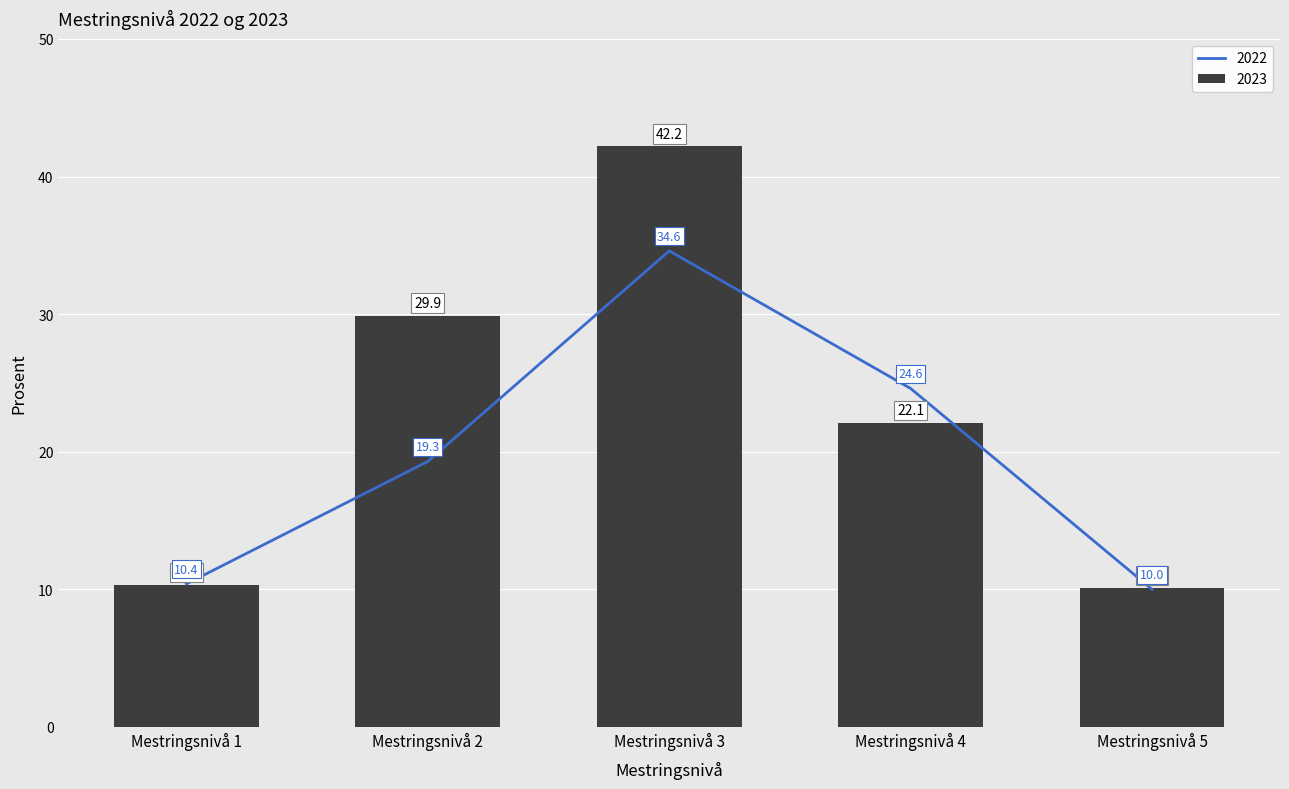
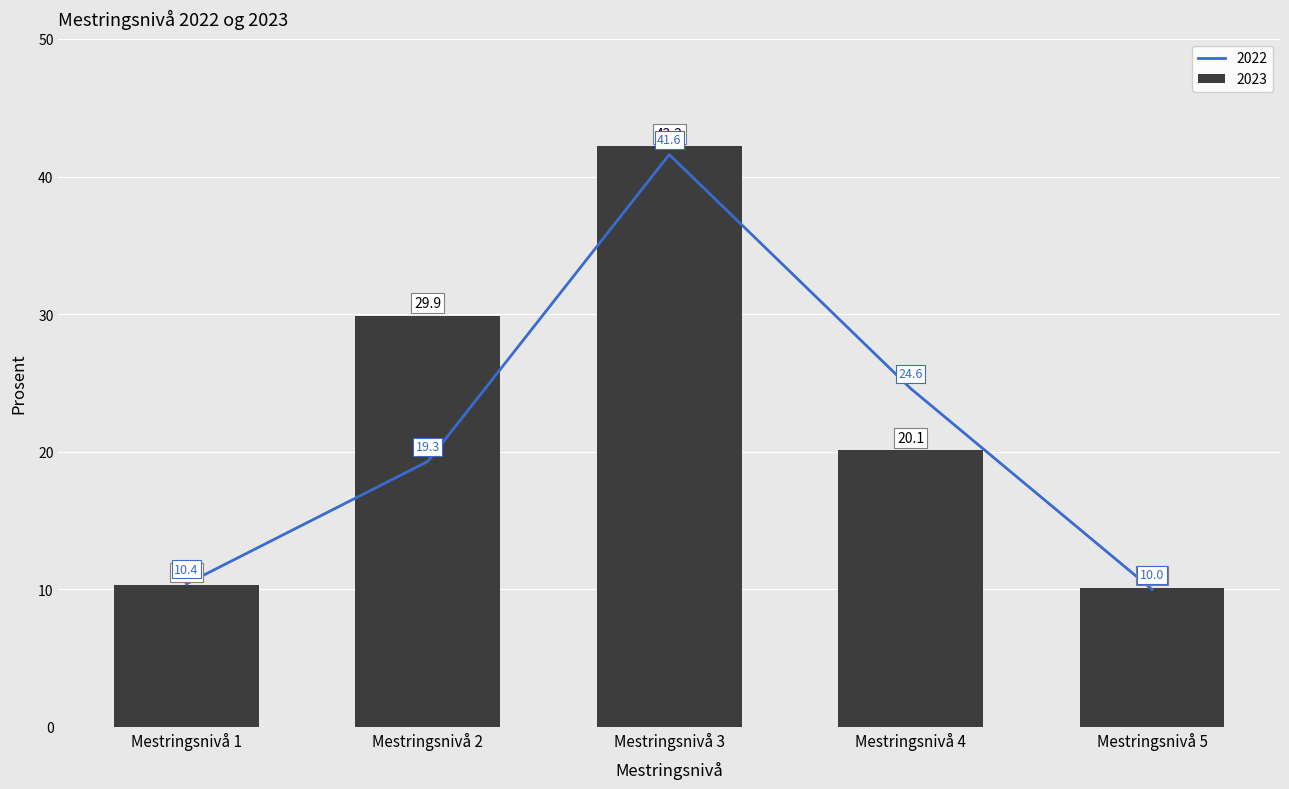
  {
    "2022": {
-     "Mestringsnivå 3": 34.6
+     "Mestringsnivå 3": 41.6
    },
    "2023": {
-     "Mestringsnivå 4": 22.1
+     "Mestringsnivå 4": 20.1
    }
  }
